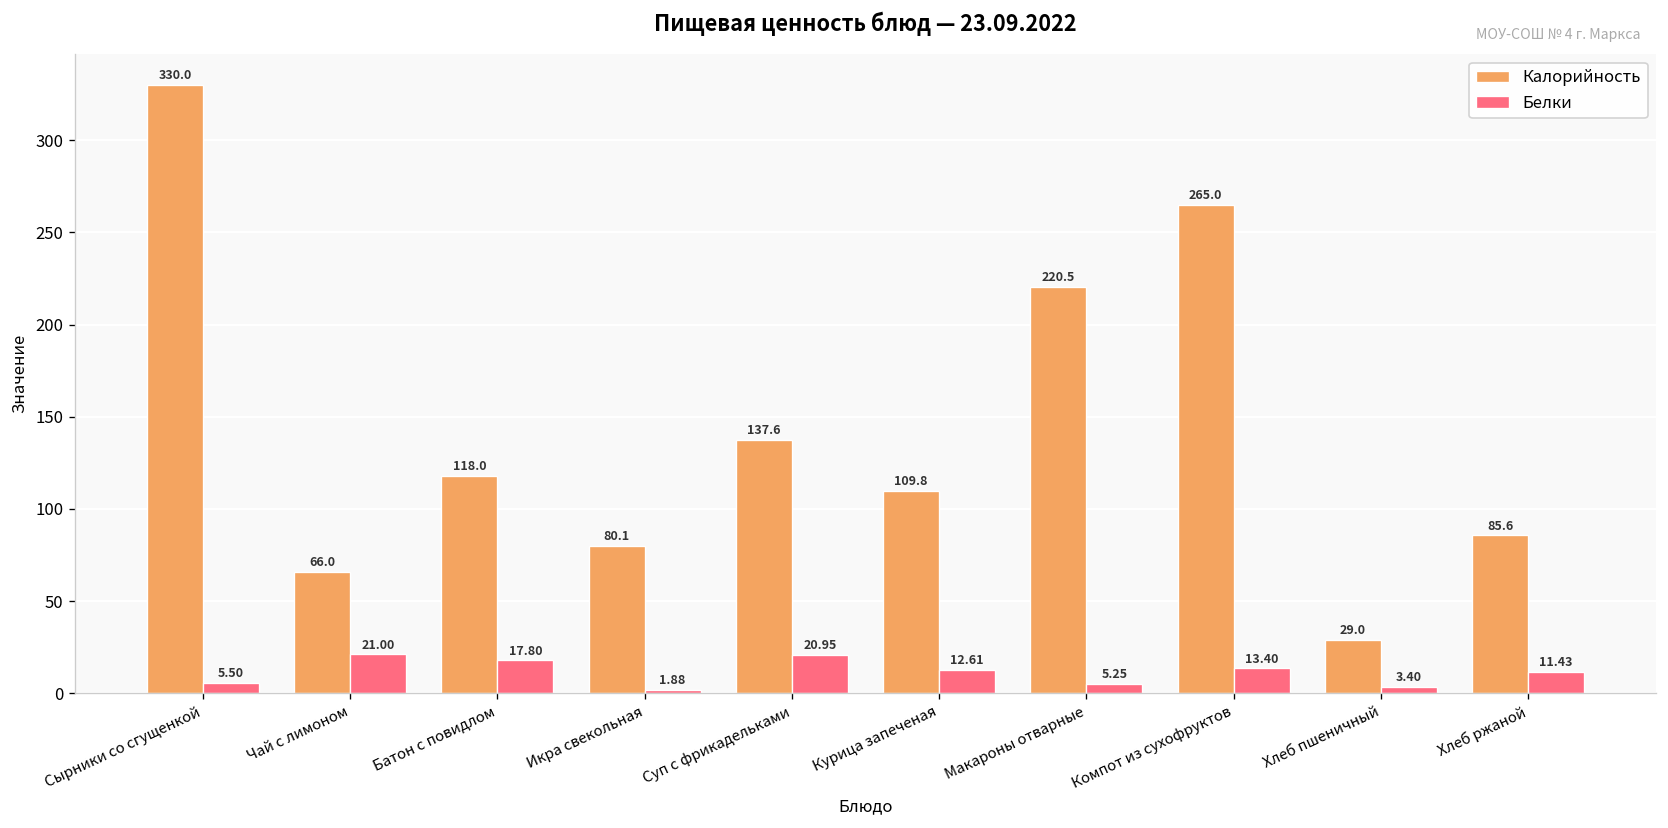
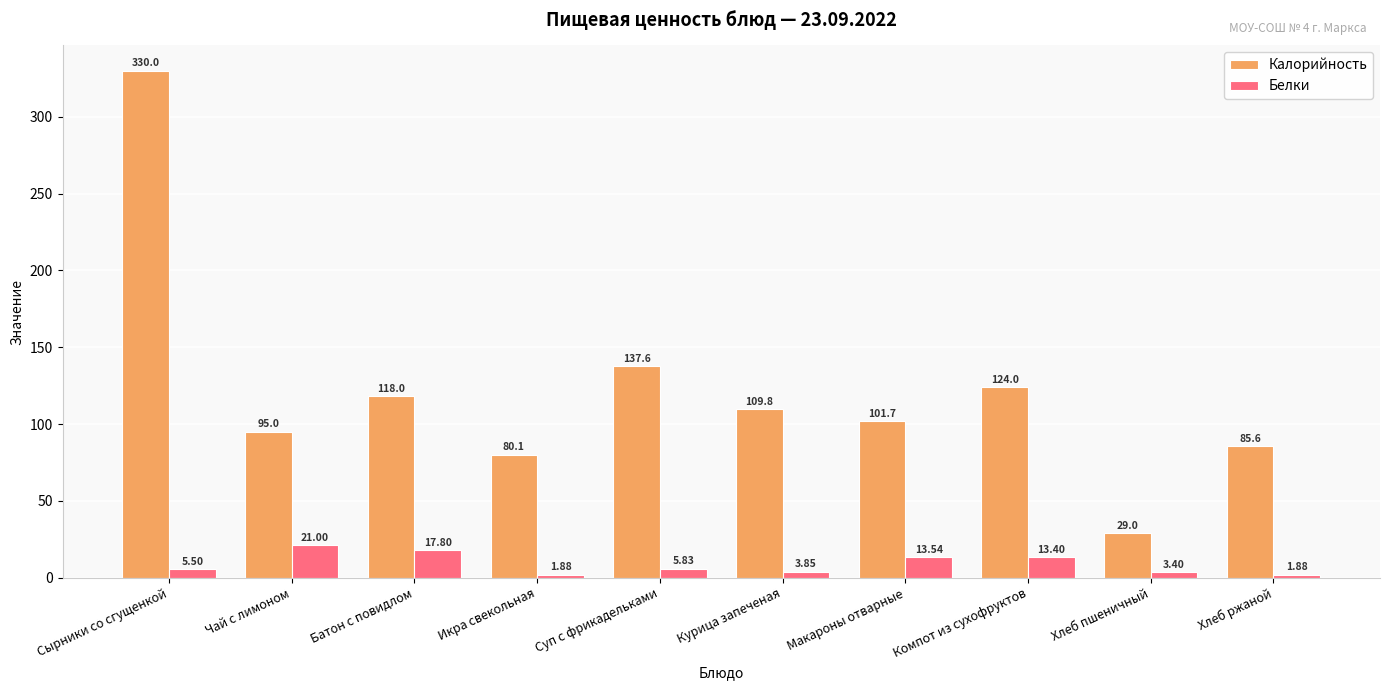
  {
    "Калорийность": {
      "Сырники со сгущенкой": 330.0,
-     "Чай с лимоном": 66.0,
+     "Чай с лимоном": 95.0,
      "Батон с повидлом": 118.0,
      "Икра свекольная": 80.1,
      "Суп с фрикадельками": 137.6,
      "Курица запеченая": 109.8,
-     "Макароны отварные": 220.5,
-     "Компот из сухофруктов": 265.0,
+     "Макароны отварные": 101.7,
+     "Компот из сухофруктов": 124.0,
      "Хлеб пшеничный": 29.0,
      "Хлеб ржаной": 85.6
    },
    "Белки": {
      "Сырники со сгущенкой": 5.50,
      "Чай с лимоном": 21.00,
      "Батон с повидлом": 17.80,
      "Икра свекольная": 1.88,
-     "Суп с фрикадельками": 20.95,
-     "Курица запеченая": 12.61,
-     "Макароны отварные": 5.25,
+     "Суп с фрикадельками": 5.83,
+     "Курица запеченая": 3.85,
+     "Макароны отварные": 13.54,
      "Компот из сухофруктов": 13.40,
      "Хлеб пшеничный": 3.40,
-     "Хлеб ржаной": 11.43
+     "Хлеб ржаной": 1.88
    }
  }
